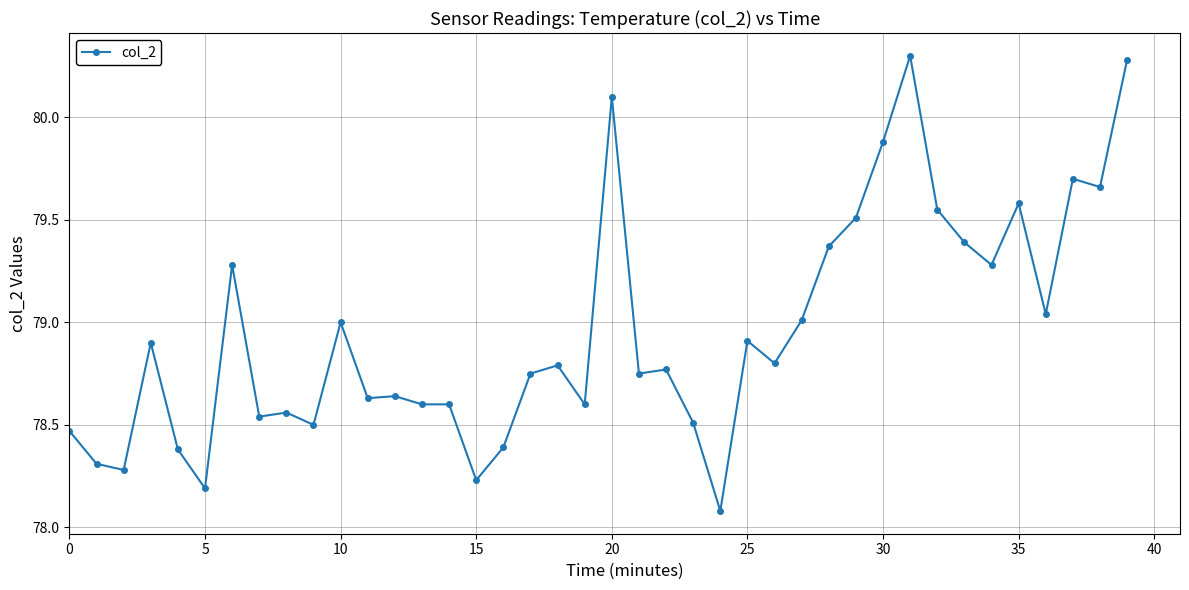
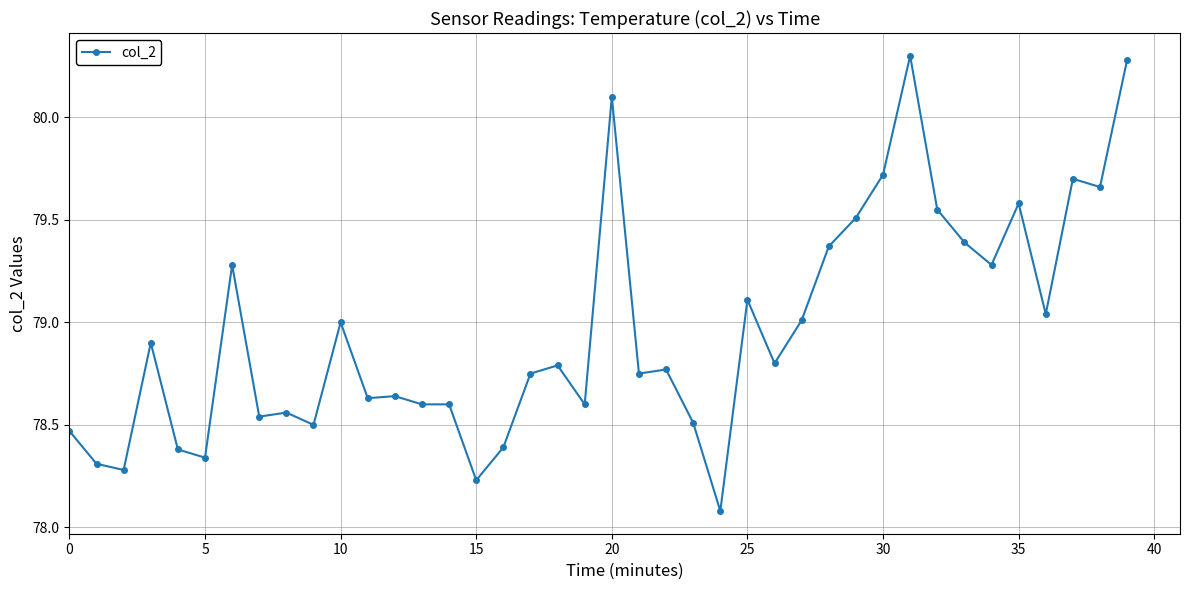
  {
    "0": 78.47,
-   "5": 78.19,
+   "5": 78.34,
    "10": 79.00,
    "15": 78.23,
    "20": 80.10,
-   "25": 78.91,
-   "30": 79.88,
+   "25": 79.11,
+   "30": 79.72,
    "35": 79.58
  }
